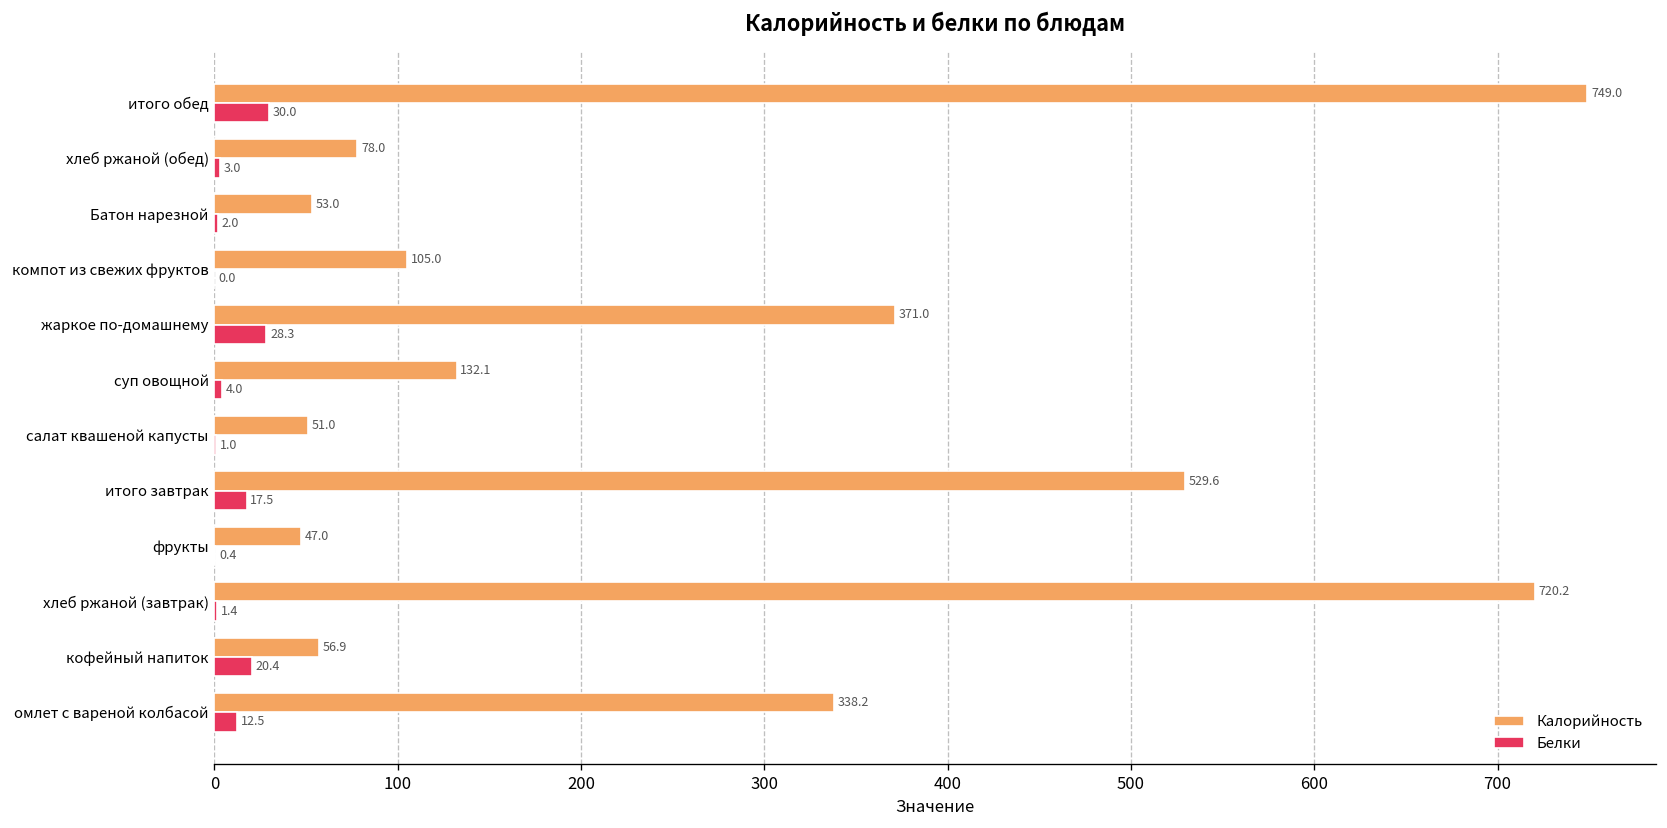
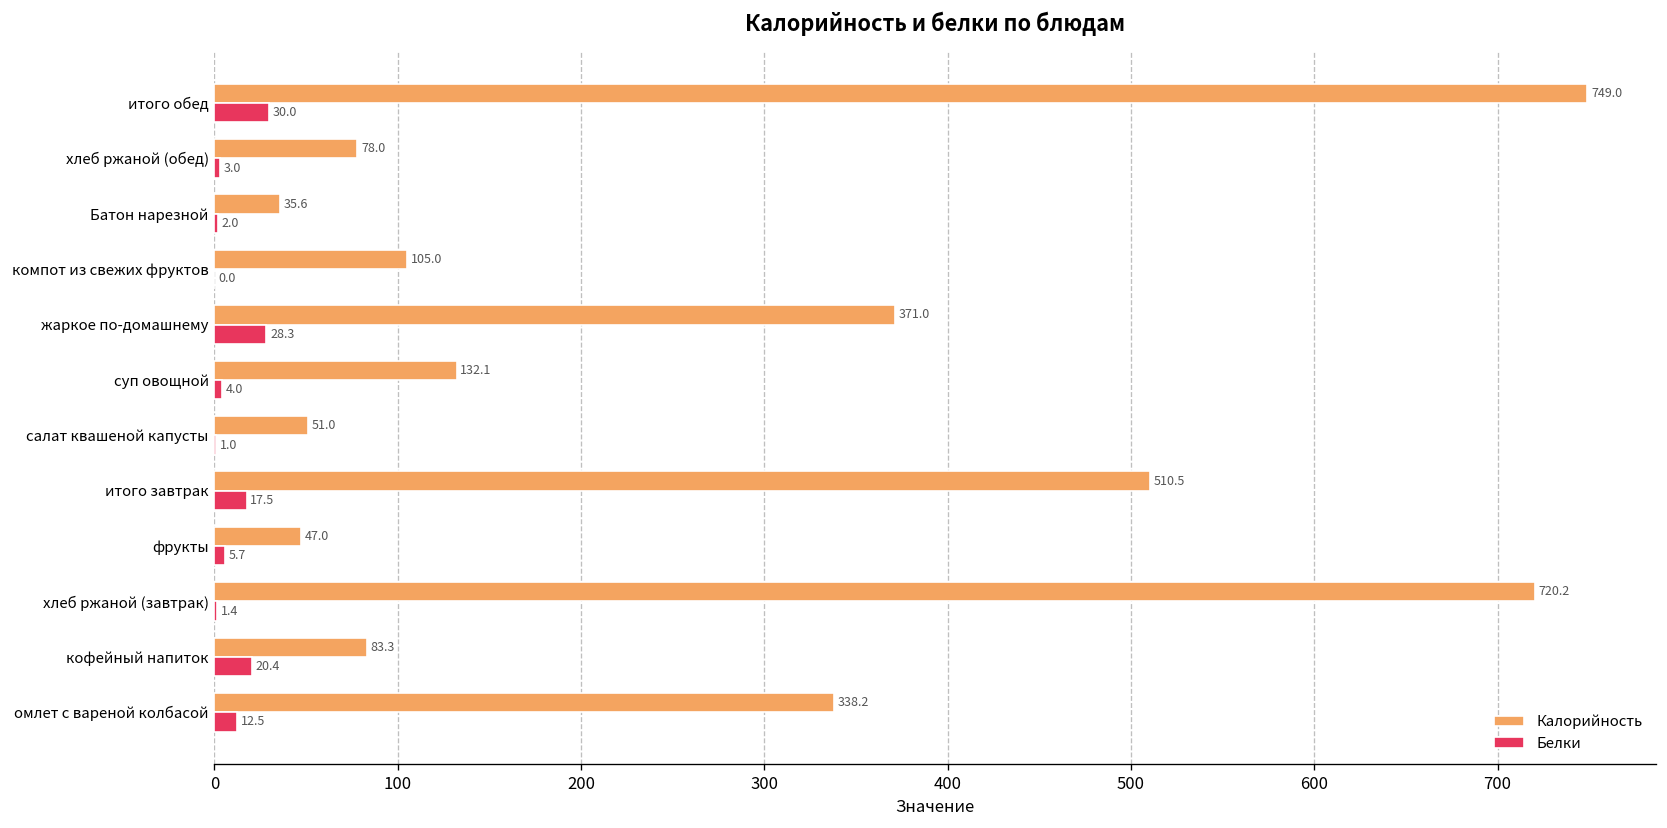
  {
    "Калорийность": {
      "итого обед": 749.0,
      "хлеб ржаной (обед)": 78.0,
-     "Батон нарезной": 53.0,
+     "Батон нарезной": 35.6,
      "компот из свежих фруктов": 105.0,
      "жаркое по-домашнему": 371.0,
      "суп овощной": 132.1,
      "салат квашеной капусты": 51.0,
-     "итого завтрак": 529.6,
+     "итого завтрак": 510.5,
      "фрукты": 47.0,
      "хлеб ржаной (завтрак)": 720.2,
-     "кофейный напиток": 56.9,
+     "кофейный напиток": 83.3,
      "омлет с вареной колбасой": 338.2
    },
    "Белки": {
      "итого обед": 30.0,
      "хлеб ржаной (обед)": 3.0,
      "Батон нарезной": 2.0,
      "компот из свежих фруктов": 0.0,
      "жаркое по-домашнему": 28.3,
      "суп овощной": 4.0,
      "салат квашеной капусты": 1.0,
      "итого завтрак": 17.5,
-     "фрукты": 0.4,
+     "фрукты": 5.7,
      "хлеб ржаной (завтрак)": 1.4,
      "кофейный напиток": 20.4,
      "омлет с вареной колбасой": 12.5
    }
  }
